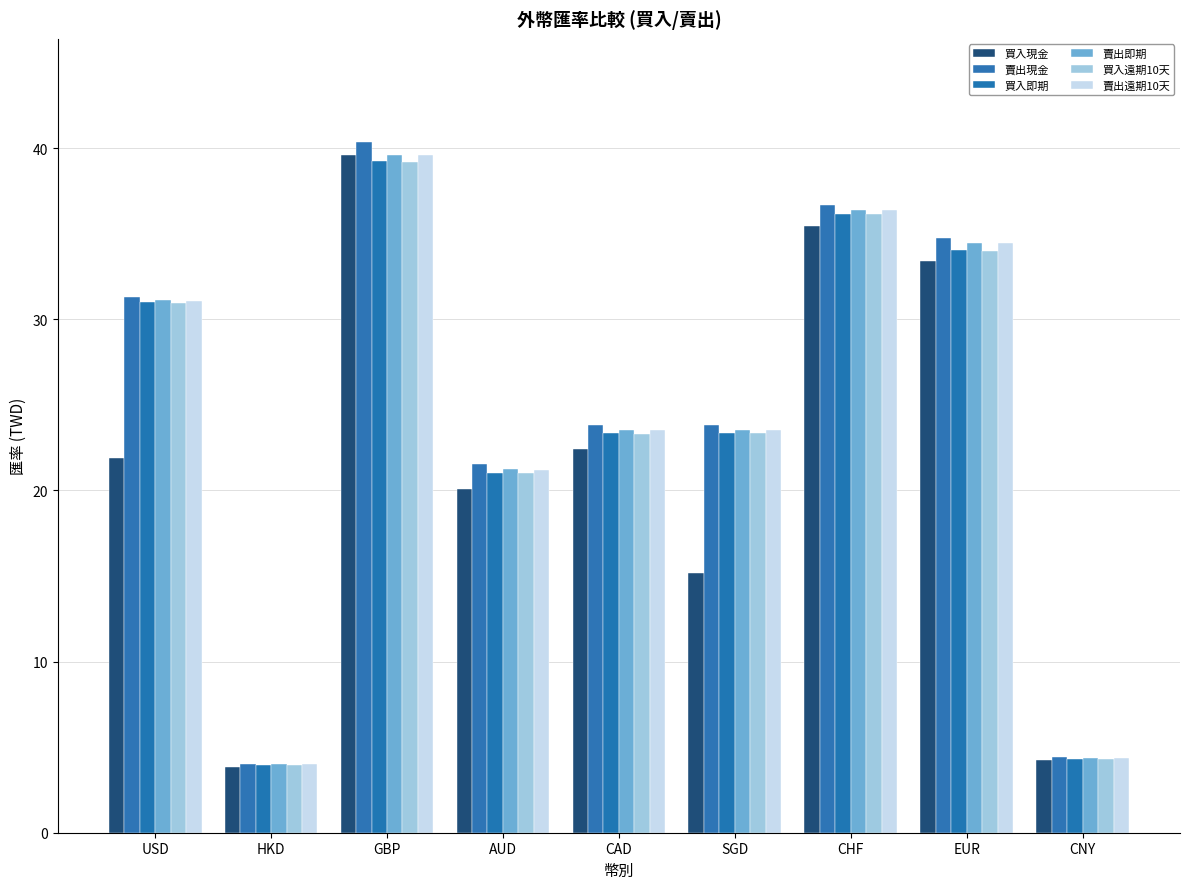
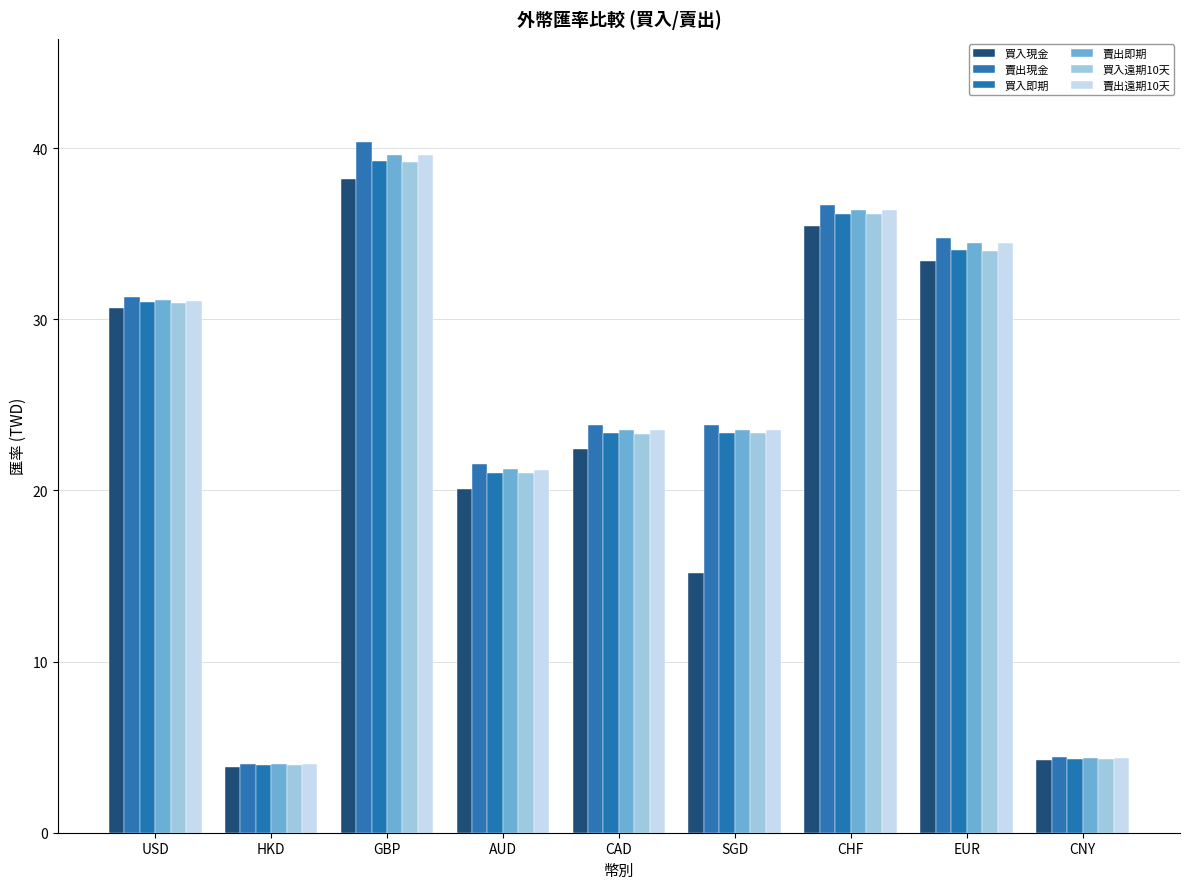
  {
    "買入現金": {
-     "USD": 21.9,
+     "USD": 30.7,
      "HKD": 3.8,
-     "GBP": 39.6,
+     "GBP": 38.2,
      "AUD": 20.1,
      "CAD": 22.5,
      "SGD": 15.2,
      "CHF": 35.5,
      "EUR": 33.4,
      "CNY": 4.2
    }
  }
